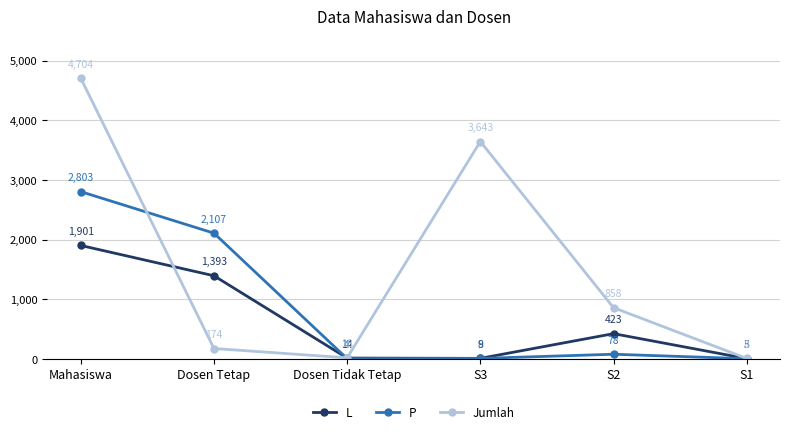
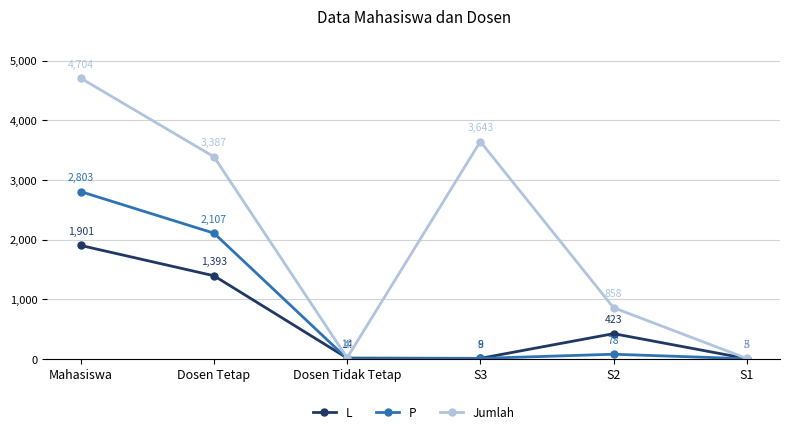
  {
    "L": {
      "Mahasiswa": "1,901",
      "Dosen Tetap": "1,393",
      "S2": "423"
    },
    "P": {
      "Mahasiswa": "2,803",
      "Dosen Tetap": "2,107"
    },
    "Jumlah": {
      "Mahasiswa": "4,704",
-     "Dosen Tetap": "174",
+     "Dosen Tetap": "3,387",
      "S3": "3,643",
      "S2": "858"
    }
  }
